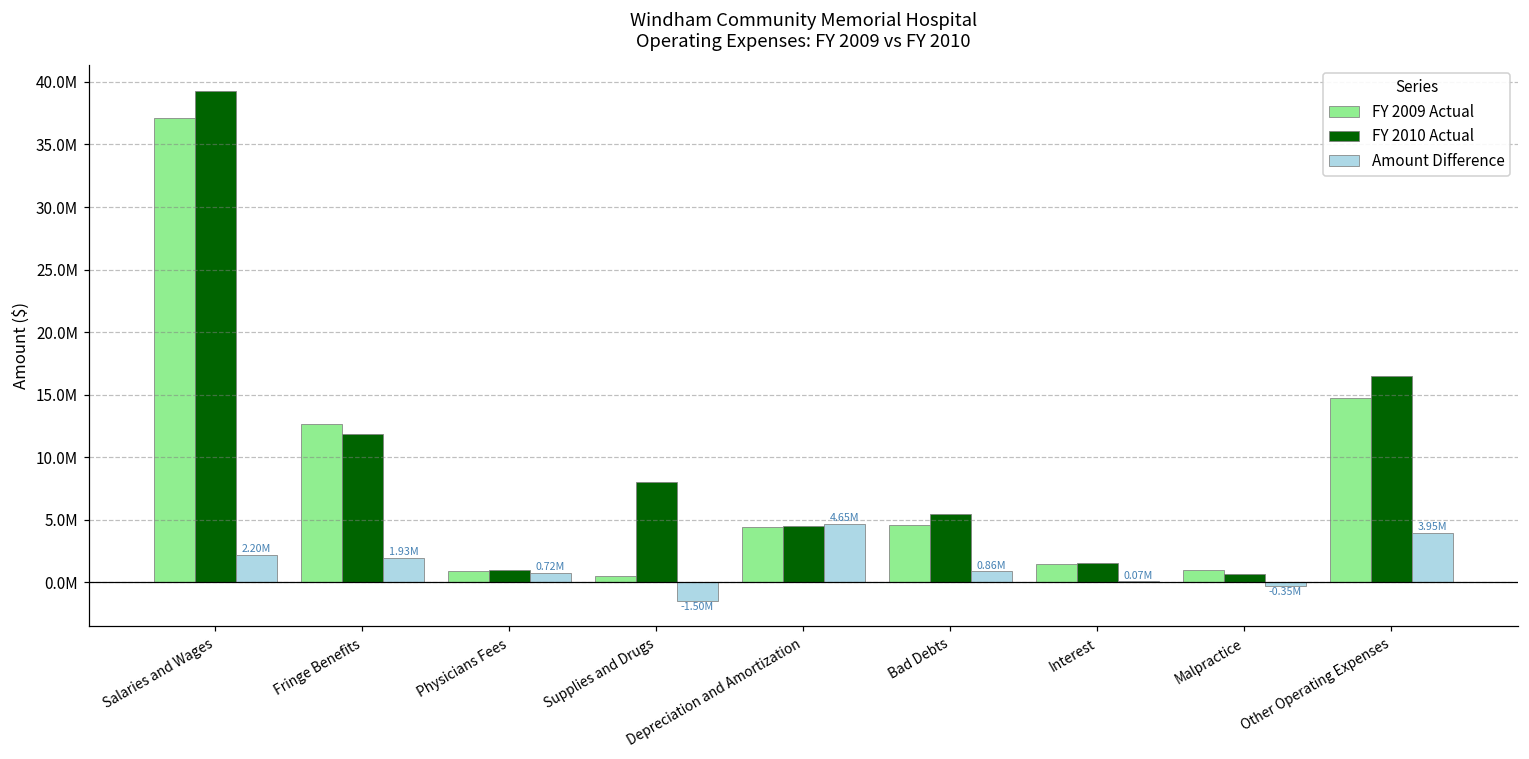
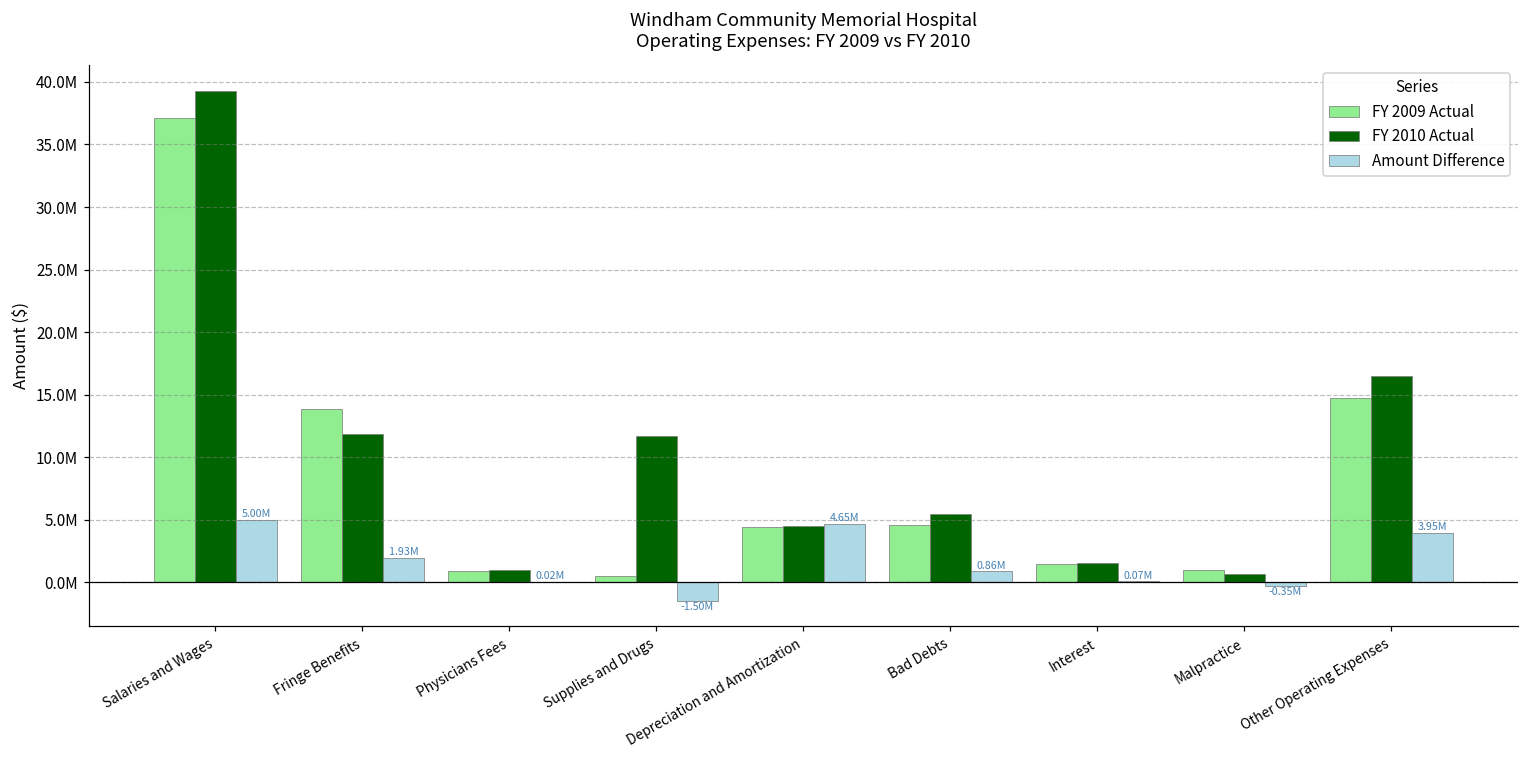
  {
    "FY 2009 Actual": {
      "Salaries and Wages": "37100000",
-     "Fringe Benefits": "12600000",
+     "Fringe Benefits": "13800000",
      "Physicians Fees": "900000",
      "Supplies and Drugs": "500000",
      "Depreciation and Amortization": "4400000",
      "Bad Debts": "4600000",
      "Interest": "1500000",
      "Malpractice": "1000000",
      "Other Operating Expenses": "14700000"
    },
    "FY 2010 Actual": {
      "Salaries and Wages": "39300000",
      "Fringe Benefits": "11900000",
      "Physicians Fees": "900000",
-     "Supplies and Drugs": "8000000",
+     "Supplies and Drugs": "11700000",
      "Depreciation and Amortization": "4500000",
      "Bad Debts": "5500000",
      "Interest": "1600000",
      "Malpractice": "600000",
      "Other Operating Expenses": "16500000"
    },
    "Amount Difference": {
-     "Salaries and Wages": "2.20M",
+     "Salaries and Wages": "5.00M",
      "Fringe Benefits": "1.93M",
-     "Physicians Fees": "0.72M",
+     "Physicians Fees": "0.02M",
      "Supplies and Drugs": "-1.50M",
      "Depreciation and Amortization": "4.65M",
      "Bad Debts": "0.86M",
      "Interest": "0.07M",
      "Malpractice": "-0.35M",
      "Other Operating Expenses": "3.95M"
    }
  }
